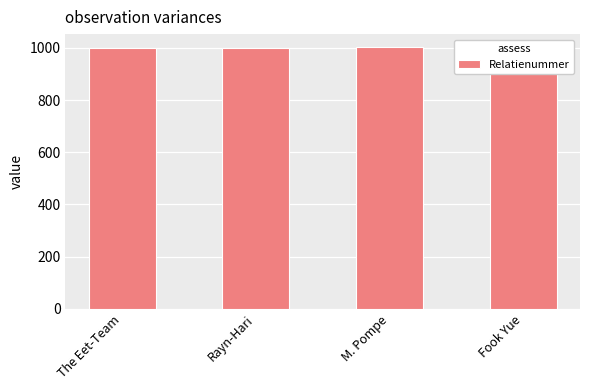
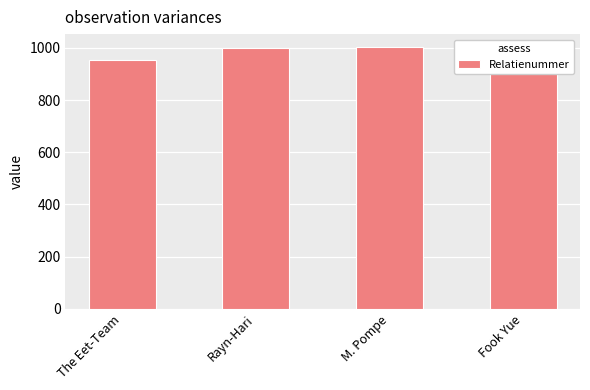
  {
-   "The Eet-Team": 1000,
+   "The Eet-Team": 950,
    "Rayn-Hari": 1000,
    "M. Pompe": 1000
  }
